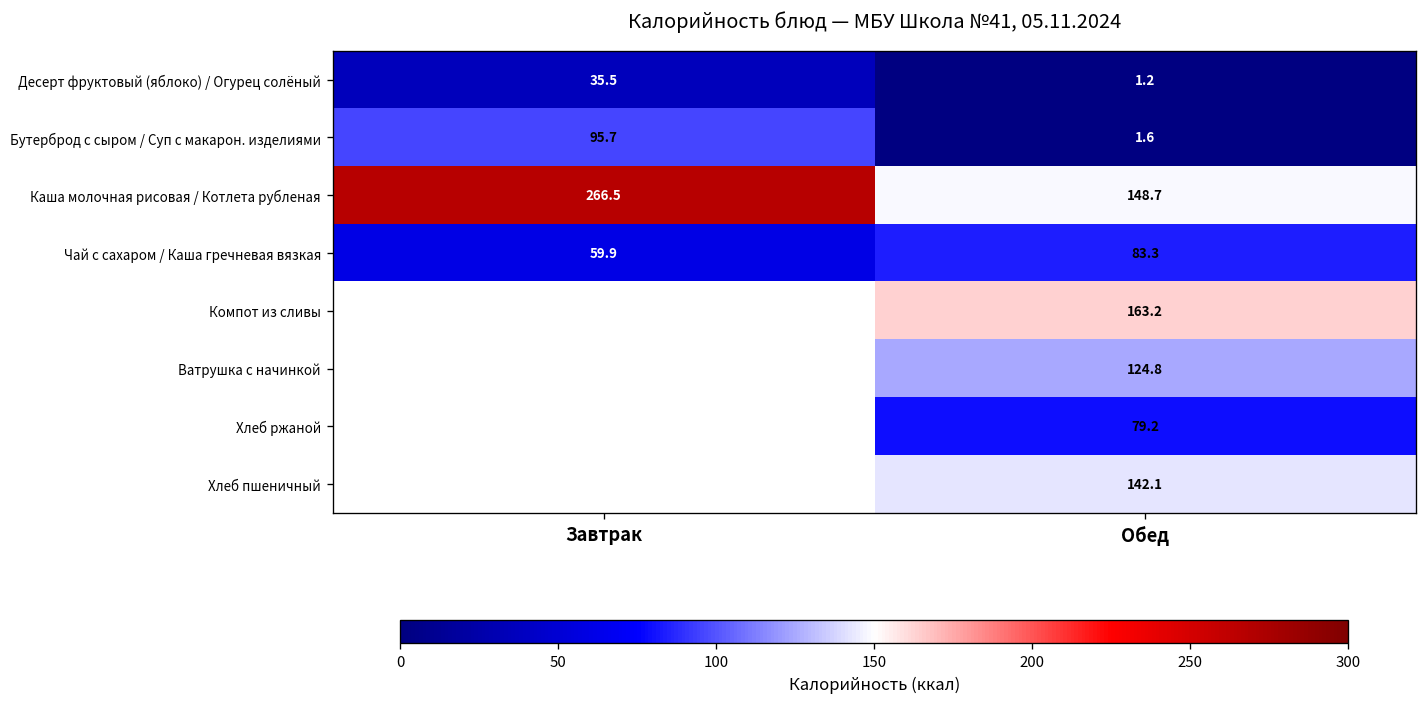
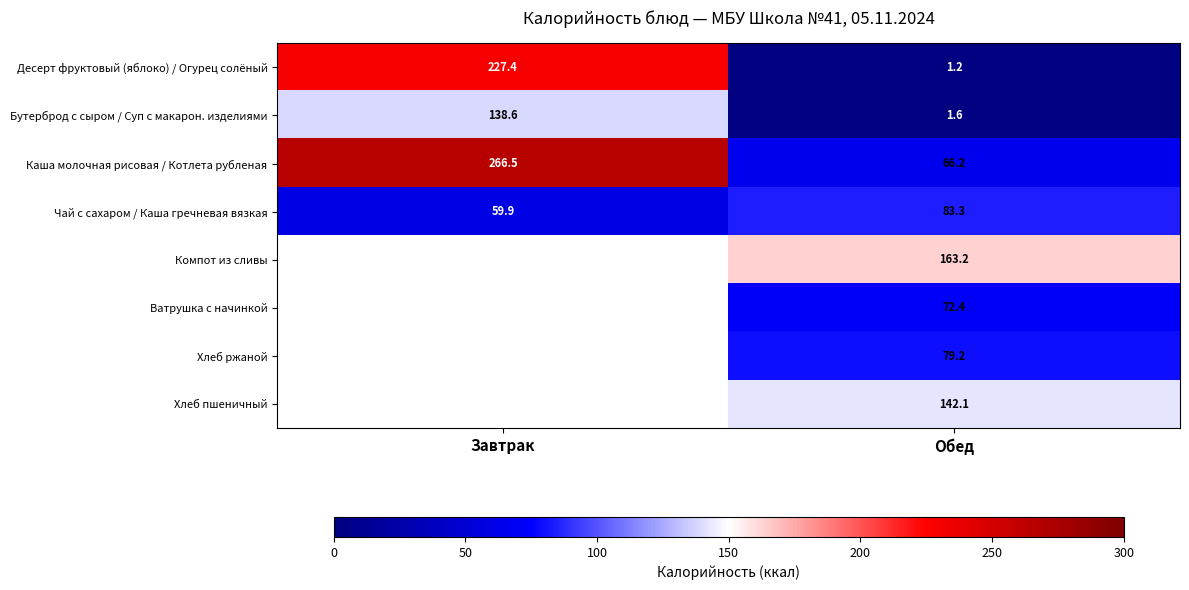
  {
    "Десерт фруктовый (яблоко) / Огурец солёный": {
-     "Завтрак": 35.5,
+     "Завтрак": 227.4,
      "Обед": 1.2
    },
    "Бутерброд с сыром / Суп с макарон. изделиями": {
-     "Завтрак": 95.7,
+     "Завтрак": 138.6,
      "Обед": 1.6
    },
    "Каша молочная рисовая / Котлета рубленая": {
      "Завтрак": 266.5,
-     "Обед": 148.7
+     "Обед": 66.2
    },
    "Чай с сахаром / Каша гречневая вязкая": {
      "Завтрак": 59.9,
      "Обед": 83.3
    },
    "Компот из сливы": {
      "Обед": 163.2
    },
    "Ватрушка с начинкой": {
-     "Обед": 124.8
+     "Обед": 72.4
    },
    "Хлеб ржаной": {
      "Обед": 79.2
    },
    "Хлеб пшеничный": {
      "Обед": 142.1
    }
  }
